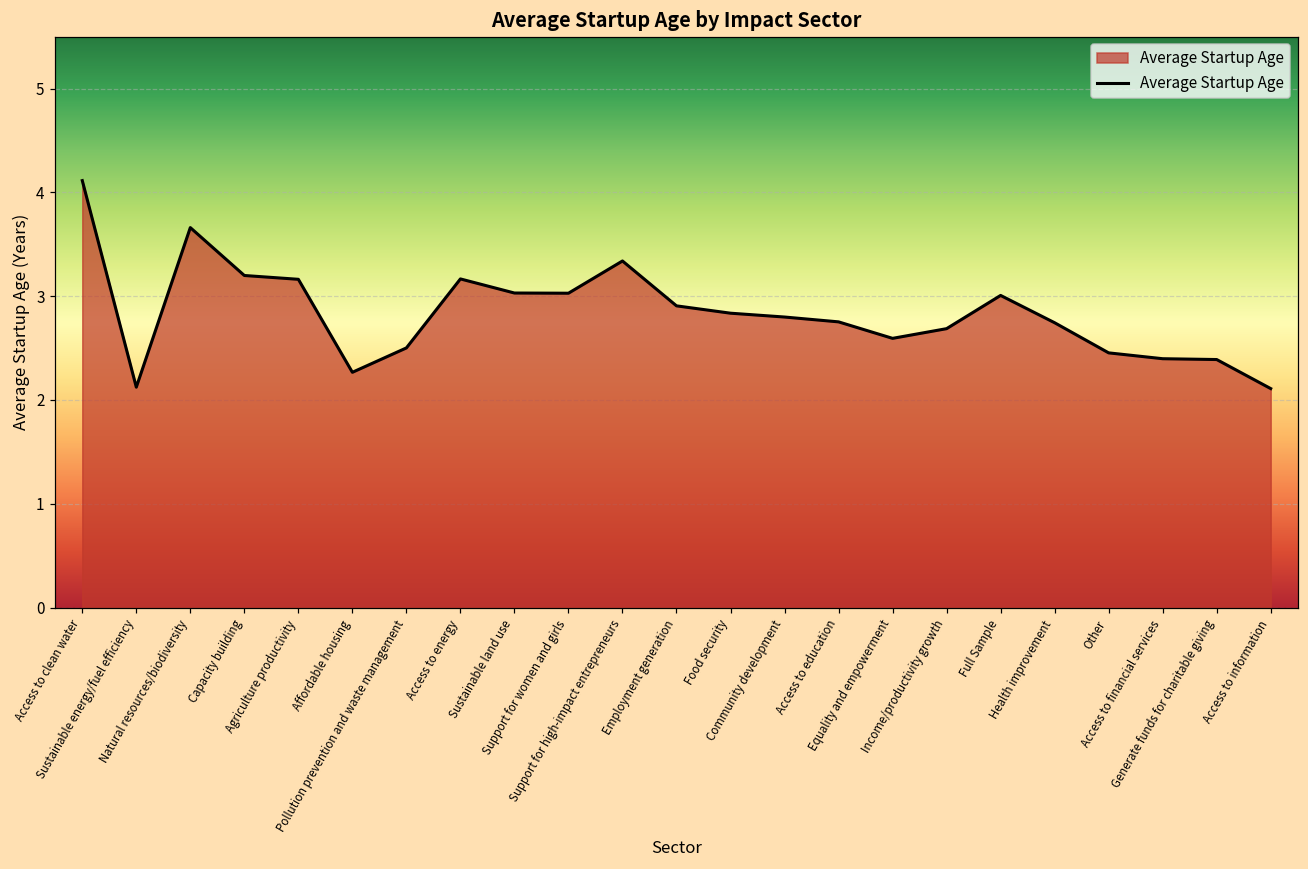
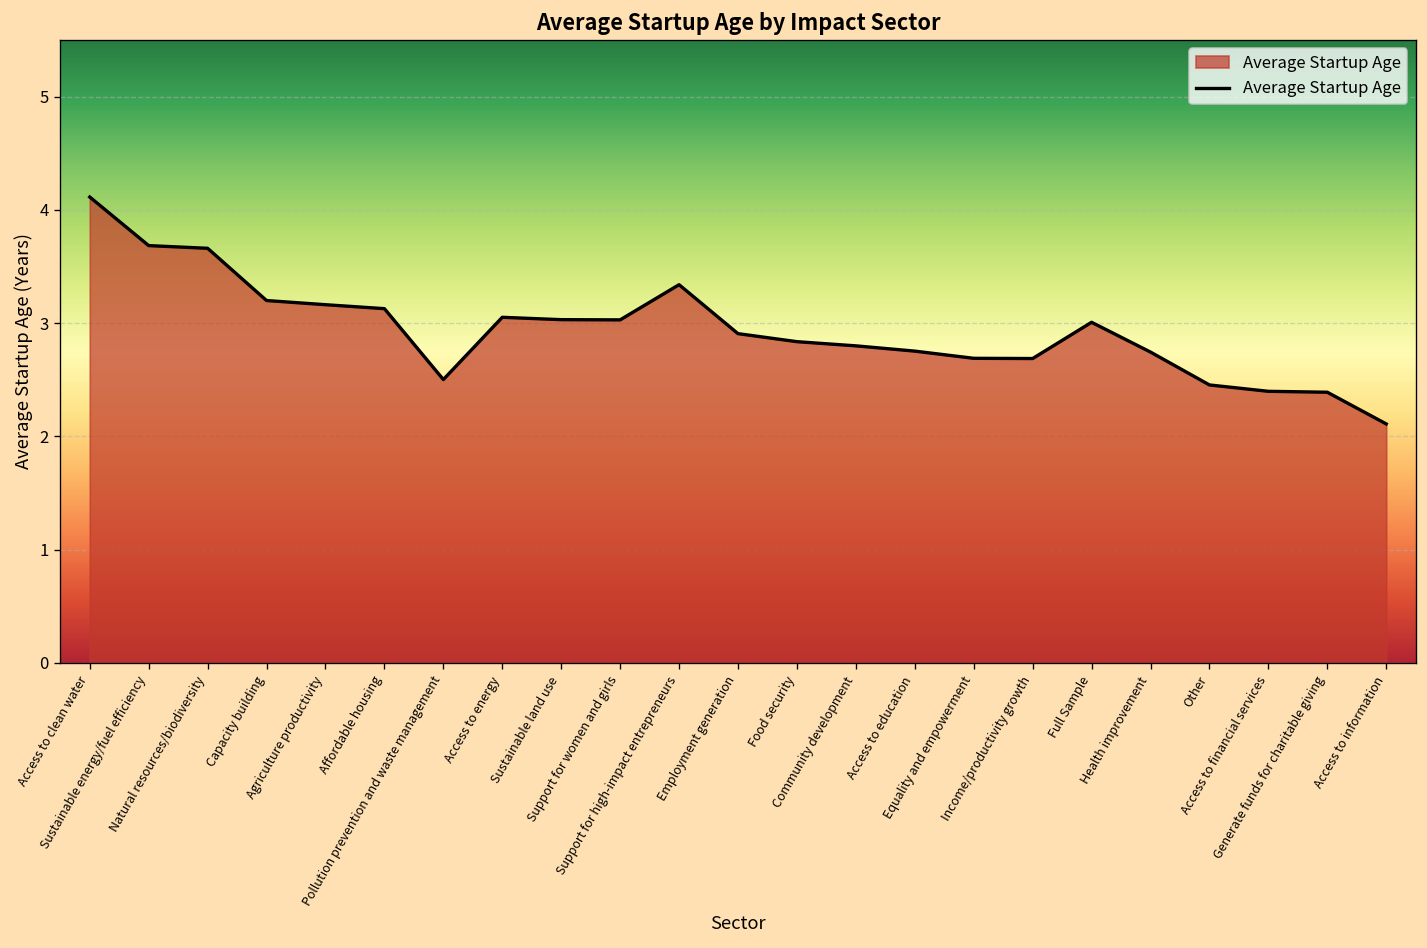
  {
    "Access to clean water": 4.1,
-   "Sustainable energy/fuel efficiency": 2.1,
+   "Sustainable energy/fuel efficiency": 3.7,
    "Natural resources/biodiversity": 3.7,
    "Capacity building": 3.2,
    "Agriculture productivity": 3.2,
-   "Affordable housing": 2.3,
+   "Affordable housing": 3.1,
    "Pollution prevention and waste management": 2.5,
-   "Access to energy": 3.2,
+   "Access to energy": 3.1,
    "Sustainable land use": 3.0,
    "Support for women and girls": 3.0,
    "Support for high-impact entrepreneurs": 3.3,
    "Employment generation": 2.9,
    "Food security": 2.8,
    "Community development": 2.8,
    "Access to education": 2.8,
-   "Equality and empowerment": 2.6,
+   "Equality and empowerment": 2.7,
    "Income/productivity growth": 2.7,
    "Full Sample": 3.0,
    "Health improvement": 2.7,
    "Other": 2.5,
    "Access to financial services": 2.4,
    "Generate funds for charitable giving": 2.4,
    "Access to information": 2.1
  }
